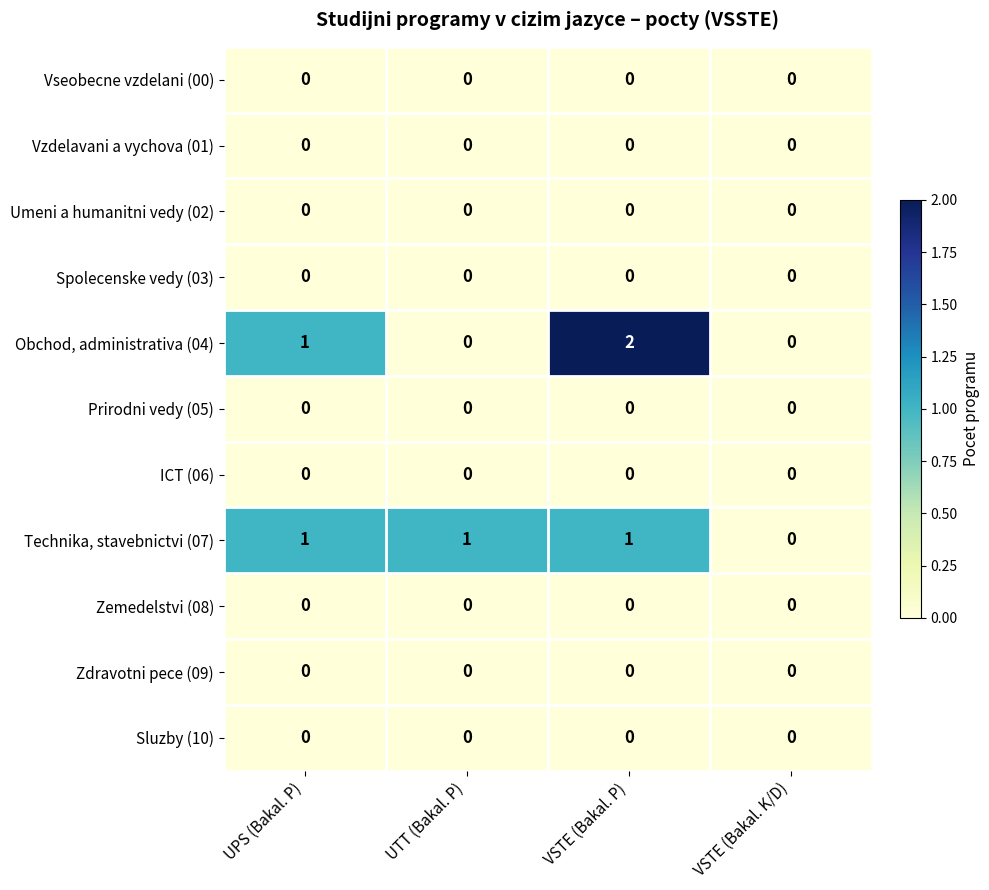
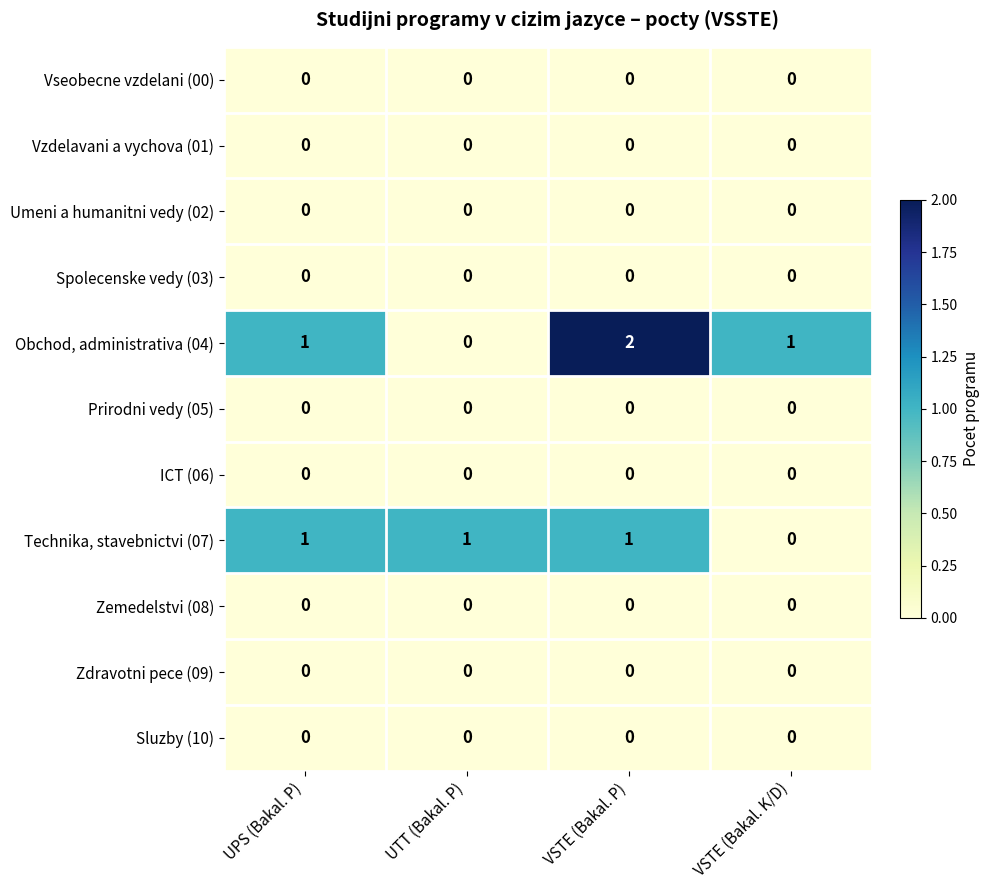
  {
    "Vseobecne vzdelani (00)": {
      "UPS (Bakal. P)": 0,
      "UTT (Bakal. P)": 0,
      "VSTE (Bakal. P)": 0,
      "VSTE (Bakal. K/D)": 0
    },
    "Vzdelavani a vychova (01)": {
      "UPS (Bakal. P)": 0,
      "UTT (Bakal. P)": 0,
      "VSTE (Bakal. P)": 0,
      "VSTE (Bakal. K/D)": 0
    },
    "Umeni a humanitni vedy (02)": {
      "UPS (Bakal. P)": 0,
      "UTT (Bakal. P)": 0,
      "VSTE (Bakal. P)": 0,
      "VSTE (Bakal. K/D)": 0
    },
    "Spolecenske vedy (03)": {
      "UPS (Bakal. P)": 0,
      "UTT (Bakal. P)": 0,
      "VSTE (Bakal. P)": 0,
      "VSTE (Bakal. K/D)": 0
    },
    "Obchod, administrativa (04)": {
      "UPS (Bakal. P)": 1,
      "UTT (Bakal. P)": 0,
      "VSTE (Bakal. P)": 2,
-     "VSTE (Bakal. K/D)": 0
+     "VSTE (Bakal. K/D)": 1
    },
    "Prirodni vedy (05)": {
      "UPS (Bakal. P)": 0,
      "UTT (Bakal. P)": 0,
      "VSTE (Bakal. P)": 0,
      "VSTE (Bakal. K/D)": 0
    },
    "ICT (06)": {
      "UPS (Bakal. P)": 0,
      "UTT (Bakal. P)": 0,
      "VSTE (Bakal. P)": 0,
      "VSTE (Bakal. K/D)": 0
    },
    "Technika, stavebnictvi (07)": {
      "UPS (Bakal. P)": 1,
      "UTT (Bakal. P)": 1,
      "VSTE (Bakal. P)": 1,
      "VSTE (Bakal. K/D)": 0
    },
    "Zemedelstvi (08)": {
      "UPS (Bakal. P)": 0,
      "UTT (Bakal. P)": 0,
      "VSTE (Bakal. P)": 0,
      "VSTE (Bakal. K/D)": 0
    },
    "Zdravotni pece (09)": {
      "UPS (Bakal. P)": 0,
      "UTT (Bakal. P)": 0,
      "VSTE (Bakal. P)": 0,
      "VSTE (Bakal. K/D)": 0
    },
    "Sluzby (10)": {
      "UPS (Bakal. P)": 0,
      "UTT (Bakal. P)": 0,
      "VSTE (Bakal. P)": 0,
      "VSTE (Bakal. K/D)": 0
    }
  }
